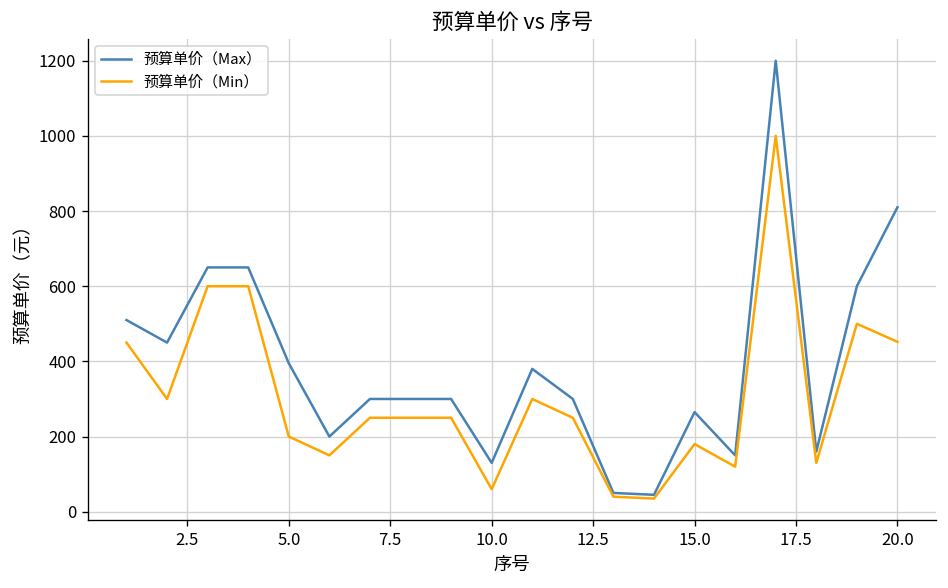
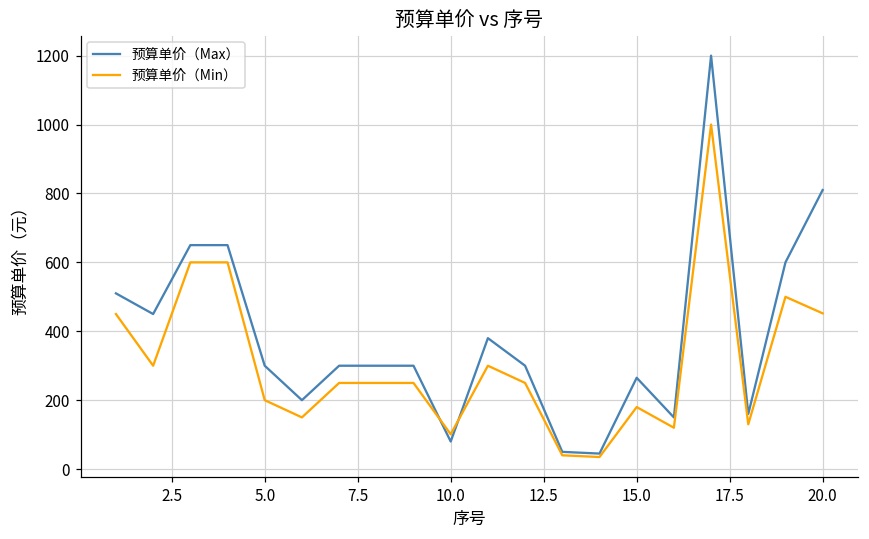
  {
    "预算单价（Max）": {
-     "5.0": 400,
-     "10.0": 130,
+     "5.0": 300,
+     "10.0": 80,
      "15.0": 270,
      "20.0": 810
    },
    "预算单价（Min）": {
      "5.0": 200,
-     "10.0": 60,
+     "10.0": 100,
      "15.0": 180,
      "20.0": 450
    }
  }
